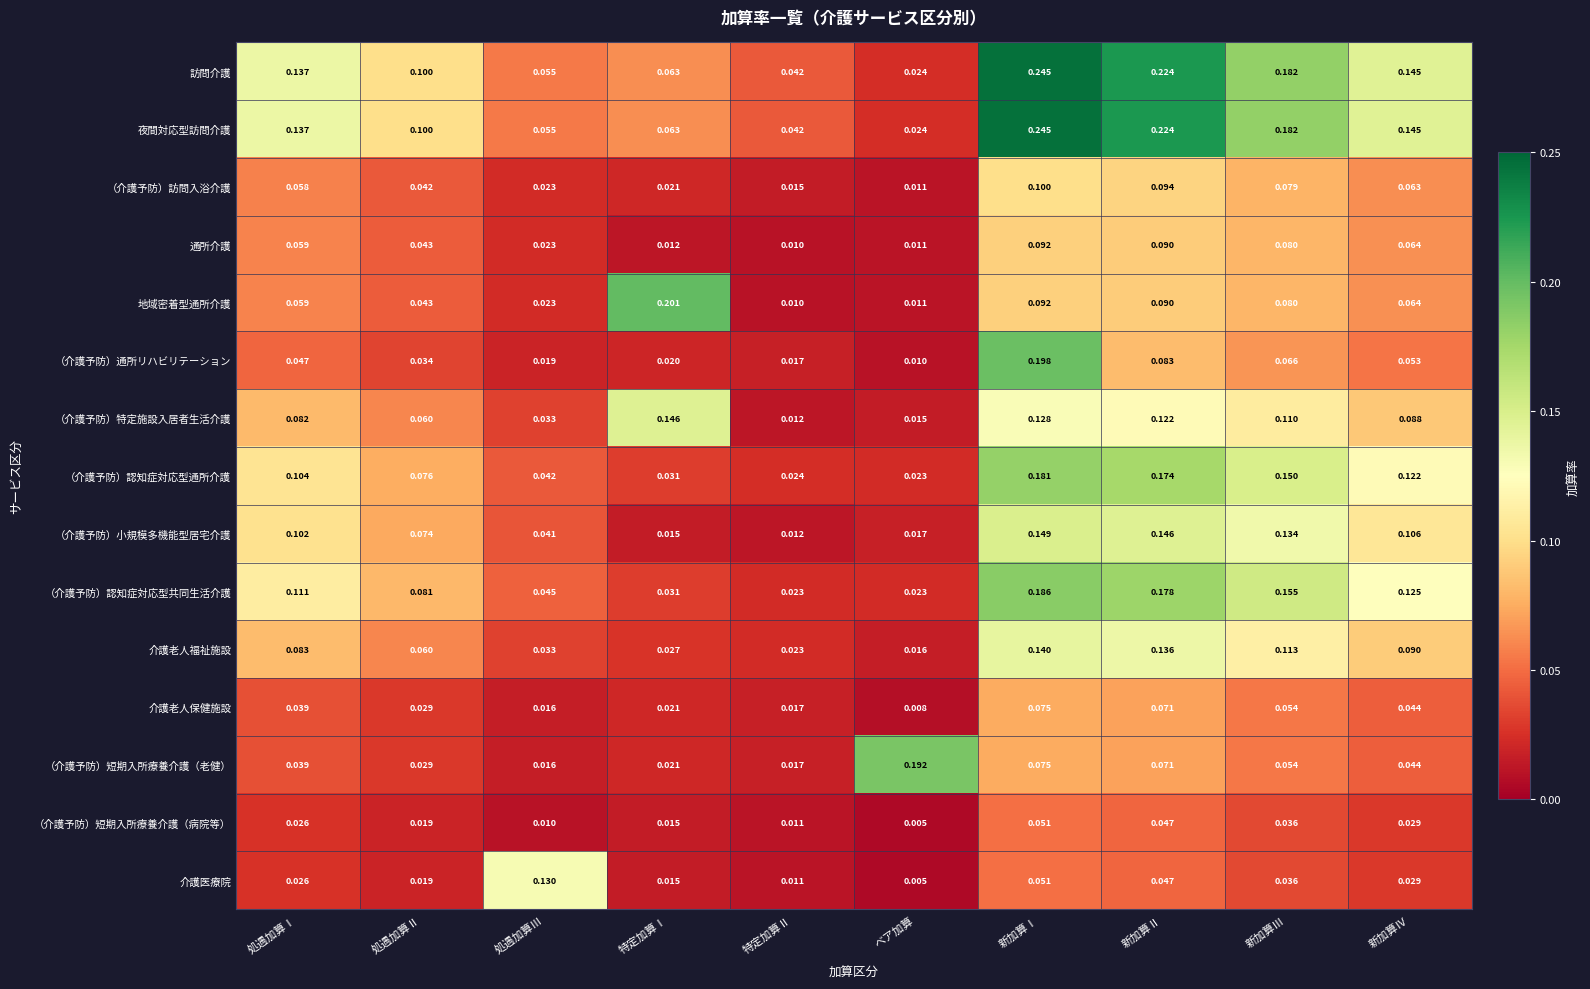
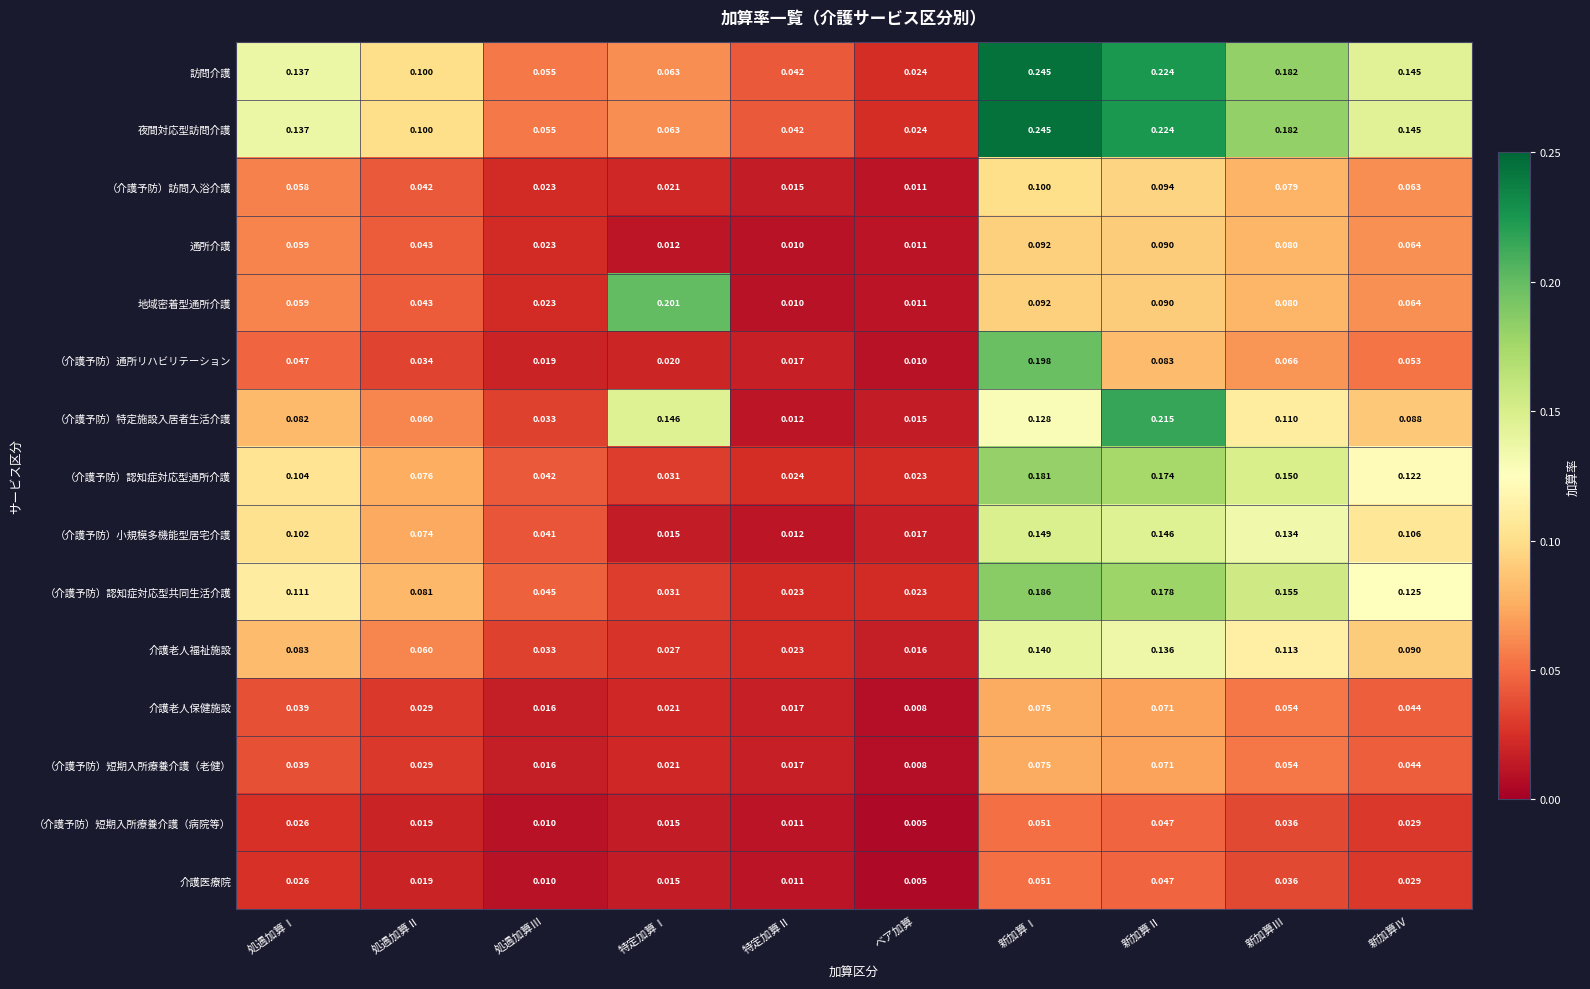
  {
    "訪問介護": {
      "処遇加算Ⅰ": 0.137,
      "処遇加算Ⅱ": 0.100,
      "処遇加算Ⅲ": 0.055,
      "特定加算Ⅰ": 0.063,
      "特定加算Ⅱ": 0.042,
      "ベア加算": 0.024,
      "新加算Ⅰ": 0.245,
      "新加算Ⅱ": 0.224,
      "新加算Ⅲ": 0.182,
      "新加算Ⅳ": 0.145
    },
    "夜間対応型訪問介護": {
      "処遇加算Ⅰ": 0.137,
      "処遇加算Ⅱ": 0.100,
      "処遇加算Ⅲ": 0.055,
      "特定加算Ⅰ": 0.063,
      "特定加算Ⅱ": 0.042,
      "ベア加算": 0.024,
      "新加算Ⅰ": 0.245,
      "新加算Ⅱ": 0.224,
      "新加算Ⅲ": 0.182,
      "新加算Ⅳ": 0.145
    },
    "（介護予防）訪問入浴介護": {
      "処遇加算Ⅰ": 0.058,
      "処遇加算Ⅱ": 0.042,
      "処遇加算Ⅲ": 0.023,
      "特定加算Ⅰ": 0.021,
      "特定加算Ⅱ": 0.015,
      "ベア加算": 0.011,
      "新加算Ⅰ": 0.100,
      "新加算Ⅱ": 0.094,
      "新加算Ⅲ": 0.079,
      "新加算Ⅳ": 0.063
    },
    "通所介護": {
      "処遇加算Ⅰ": 0.059,
      "処遇加算Ⅱ": 0.043,
      "処遇加算Ⅲ": 0.023,
      "特定加算Ⅰ": 0.012,
      "特定加算Ⅱ": 0.010,
      "ベア加算": 0.011,
      "新加算Ⅰ": 0.092,
      "新加算Ⅱ": 0.090,
      "新加算Ⅲ": 0.080,
      "新加算Ⅳ": 0.064
    },
    "地域密着型通所介護": {
      "処遇加算Ⅰ": 0.059,
      "処遇加算Ⅱ": 0.043,
      "処遇加算Ⅲ": 0.023,
      "特定加算Ⅰ": 0.201,
      "特定加算Ⅱ": 0.010,
      "ベア加算": 0.011,
      "新加算Ⅰ": 0.092,
      "新加算Ⅱ": 0.090,
      "新加算Ⅲ": 0.080,
      "新加算Ⅳ": 0.064
    },
    "（介護予防）通所リハビリテーション": {
      "処遇加算Ⅰ": 0.047,
      "処遇加算Ⅱ": 0.034,
      "処遇加算Ⅲ": 0.019,
      "特定加算Ⅰ": 0.020,
      "特定加算Ⅱ": 0.017,
      "ベア加算": 0.010,
      "新加算Ⅰ": 0.198,
      "新加算Ⅱ": 0.083,
      "新加算Ⅲ": 0.066,
      "新加算Ⅳ": 0.053
    },
    "（介護予防）特定施設入居者生活介護": {
      "処遇加算Ⅰ": 0.082,
      "処遇加算Ⅱ": 0.060,
      "処遇加算Ⅲ": 0.033,
      "特定加算Ⅰ": 0.146,
      "特定加算Ⅱ": 0.012,
      "ベア加算": 0.015,
      "新加算Ⅰ": 0.128,
-     "新加算Ⅱ": 0.122,
+     "新加算Ⅱ": 0.215,
      "新加算Ⅲ": 0.110,
      "新加算Ⅳ": 0.088
    },
    "（介護予防）認知症対応型通所介護": {
      "処遇加算Ⅰ": 0.104,
      "処遇加算Ⅱ": 0.076,
      "処遇加算Ⅲ": 0.042,
      "特定加算Ⅰ": 0.031,
      "特定加算Ⅱ": 0.024,
      "ベア加算": 0.023,
      "新加算Ⅰ": 0.181,
      "新加算Ⅱ": 0.174,
      "新加算Ⅲ": 0.150,
      "新加算Ⅳ": 0.122
    },
    "（介護予防）小規模多機能型居宅介護": {
      "処遇加算Ⅰ": 0.102,
      "処遇加算Ⅱ": 0.074,
      "処遇加算Ⅲ": 0.041,
      "特定加算Ⅰ": 0.015,
      "特定加算Ⅱ": 0.012,
      "ベア加算": 0.017,
      "新加算Ⅰ": 0.149,
      "新加算Ⅱ": 0.146,
      "新加算Ⅲ": 0.134,
      "新加算Ⅳ": 0.106
    },
    "（介護予防）認知症対応型共同生活介護": {
      "処遇加算Ⅰ": 0.111,
      "処遇加算Ⅱ": 0.081,
      "処遇加算Ⅲ": 0.045,
      "特定加算Ⅰ": 0.031,
      "特定加算Ⅱ": 0.023,
      "ベア加算": 0.023,
      "新加算Ⅰ": 0.186,
      "新加算Ⅱ": 0.178,
      "新加算Ⅲ": 0.155,
      "新加算Ⅳ": 0.125
    },
    "介護老人福祉施設": {
      "処遇加算Ⅰ": 0.083,
      "処遇加算Ⅱ": 0.060,
      "処遇加算Ⅲ": 0.033,
      "特定加算Ⅰ": 0.027,
      "特定加算Ⅱ": 0.023,
      "ベア加算": 0.016,
      "新加算Ⅰ": 0.140,
      "新加算Ⅱ": 0.136,
      "新加算Ⅲ": 0.113,
      "新加算Ⅳ": 0.090
    },
    "介護老人保健施設": {
      "処遇加算Ⅰ": 0.039,
      "処遇加算Ⅱ": 0.029,
      "処遇加算Ⅲ": 0.016,
      "特定加算Ⅰ": 0.021,
      "特定加算Ⅱ": 0.017,
      "ベア加算": 0.008,
      "新加算Ⅰ": 0.075,
      "新加算Ⅱ": 0.071,
      "新加算Ⅲ": 0.054,
      "新加算Ⅳ": 0.044
    },
    "（介護予防）短期入所療養介護（老健）": {
      "処遇加算Ⅰ": 0.039,
      "処遇加算Ⅱ": 0.029,
      "処遇加算Ⅲ": 0.016,
      "特定加算Ⅰ": 0.021,
      "特定加算Ⅱ": 0.017,
-     "ベア加算": 0.192,
+     "ベア加算": 0.008,
      "新加算Ⅰ": 0.075,
      "新加算Ⅱ": 0.071,
      "新加算Ⅲ": 0.054,
      "新加算Ⅳ": 0.044
    },
    "（介護予防）短期入所療養介護（病院等）": {
      "処遇加算Ⅰ": 0.026,
      "処遇加算Ⅱ": 0.019,
      "処遇加算Ⅲ": 0.010,
      "特定加算Ⅰ": 0.015,
      "特定加算Ⅱ": 0.011,
      "ベア加算": 0.005,
      "新加算Ⅰ": 0.051,
      "新加算Ⅱ": 0.047,
      "新加算Ⅲ": 0.036,
      "新加算Ⅳ": 0.029
    },
    "介護医療院": {
      "処遇加算Ⅰ": 0.026,
      "処遇加算Ⅱ": 0.019,
-     "処遇加算Ⅲ": 0.130,
+     "処遇加算Ⅲ": 0.010,
      "特定加算Ⅰ": 0.015,
      "特定加算Ⅱ": 0.011,
      "ベア加算": 0.005,
      "新加算Ⅰ": 0.051,
      "新加算Ⅱ": 0.047,
      "新加算Ⅲ": 0.036,
      "新加算Ⅳ": 0.029
    }
  }
